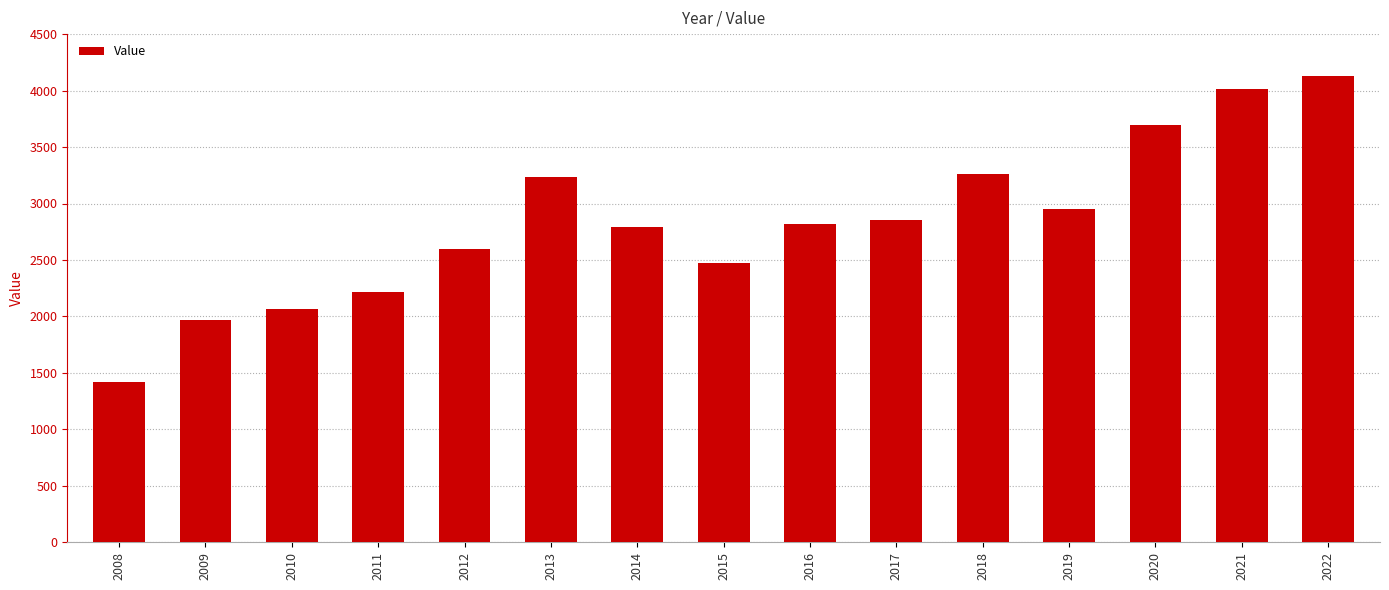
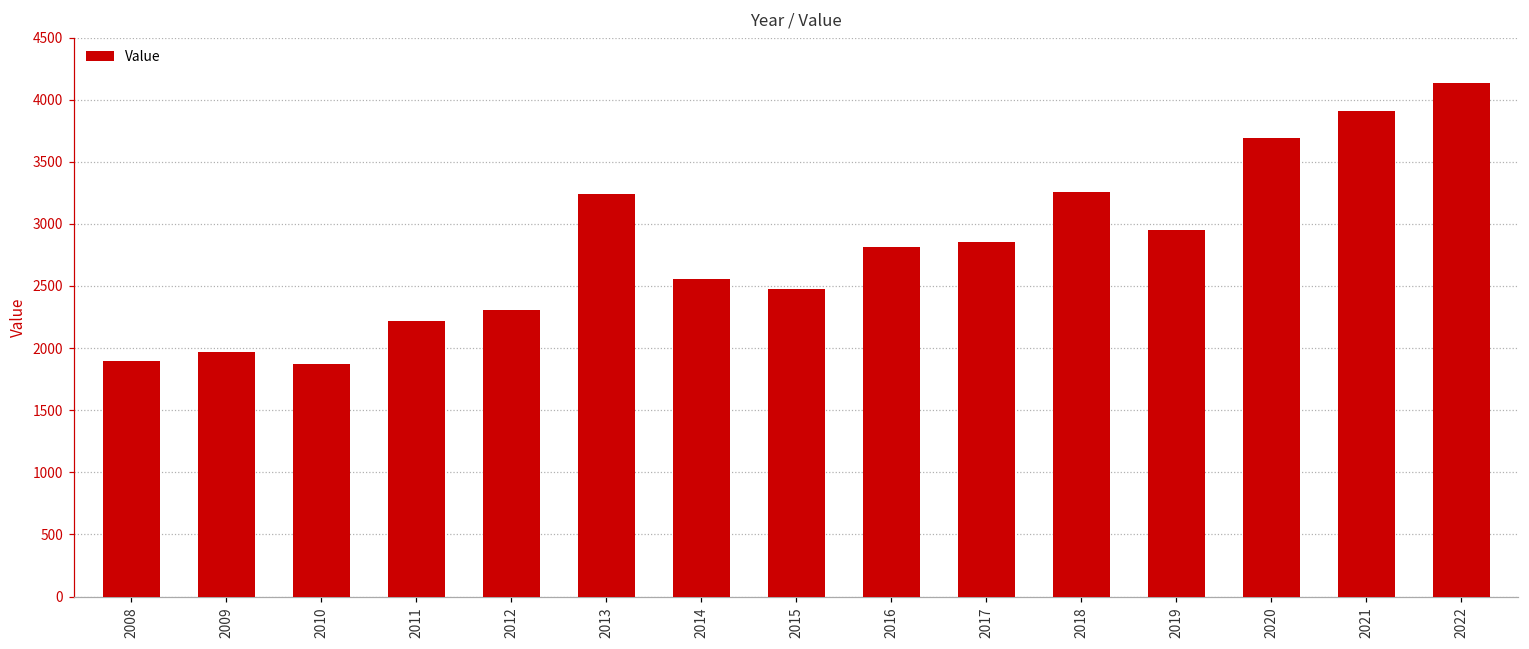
  {
-   "2008": 1420,
+   "2008": 1900,
    "2009": 1970,
-   "2010": 2070,
+   "2010": 1870,
    "2011": 2220,
-   "2012": 2590,
+   "2012": 2310,
    "2013": 3240,
-   "2014": 2790,
+   "2014": 2560,
    "2015": 2480,
    "2016": 2820,
    "2017": 2860,
    "2018": 3260,
    "2019": 2950,
    "2020": 3700,
-   "2021": 4010,
+   "2021": 3910,
    "2022": 4130
  }
